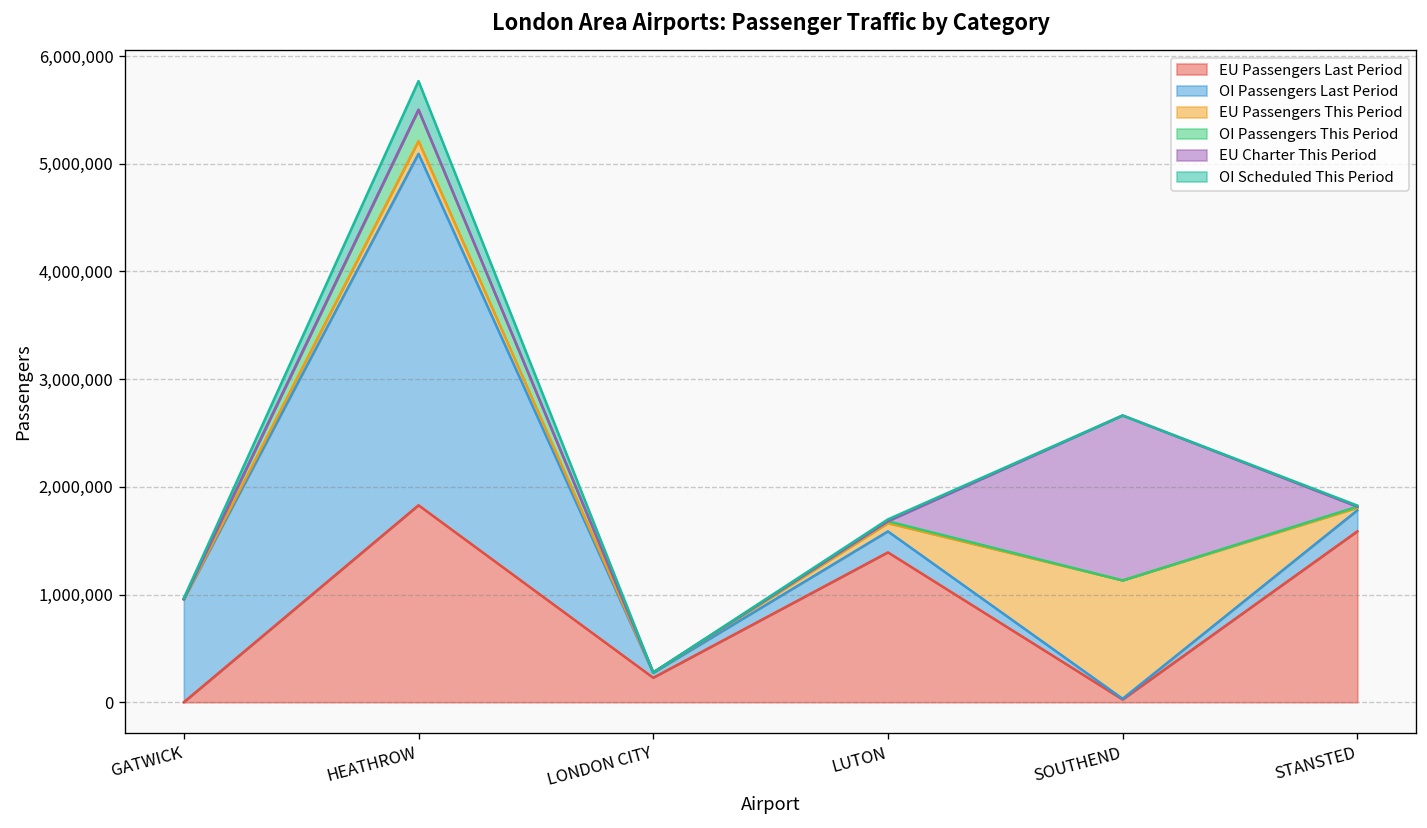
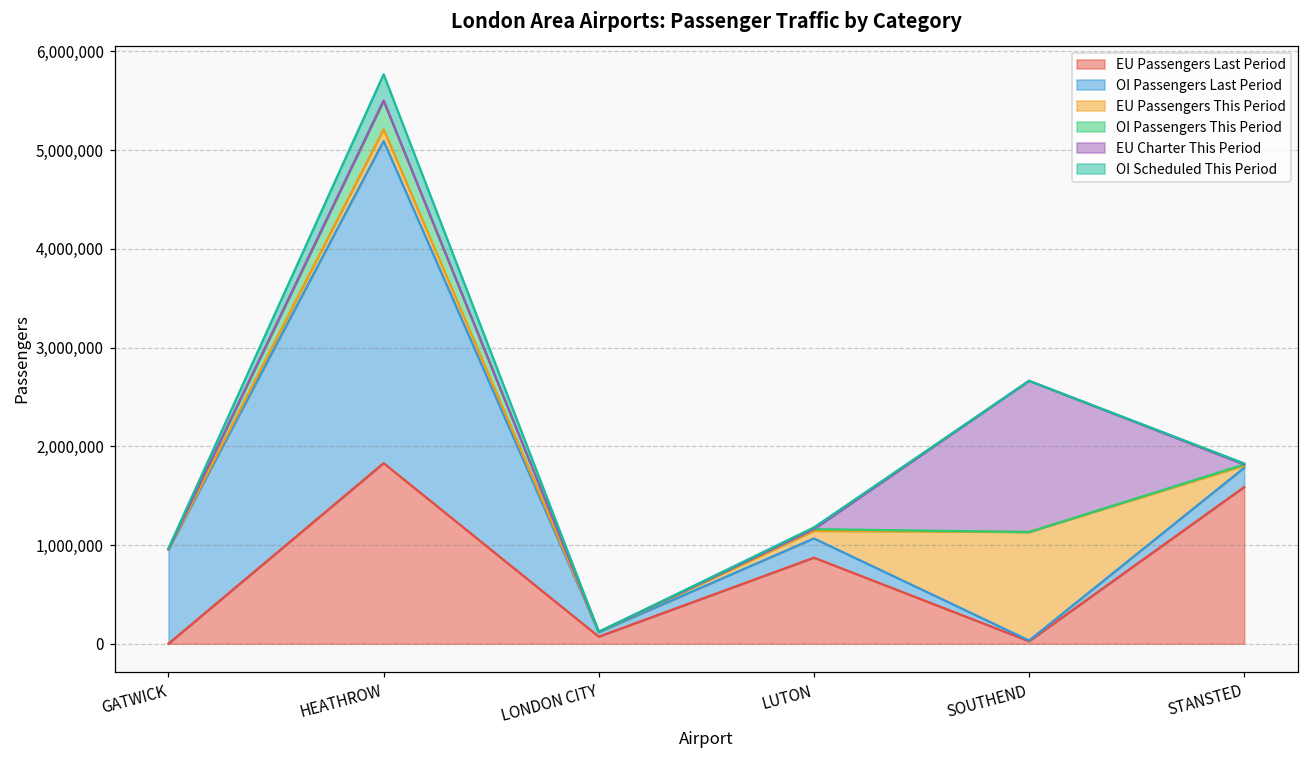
  {
    "EU Passengers Last Period": {
      "GATWICK": "0",
      "HEATHROW": "1,800,000",
-     "LONDON CITY": "200,000",
-     "LUTON": "1,400,000",
+     "LONDON CITY": "100,000",
+     "LUTON": "900,000",
      "STANSTED": "1,600,000"
    },
    "EU Passengers This Period": {
      "HEATHROW": "100,000"
    }
  }
